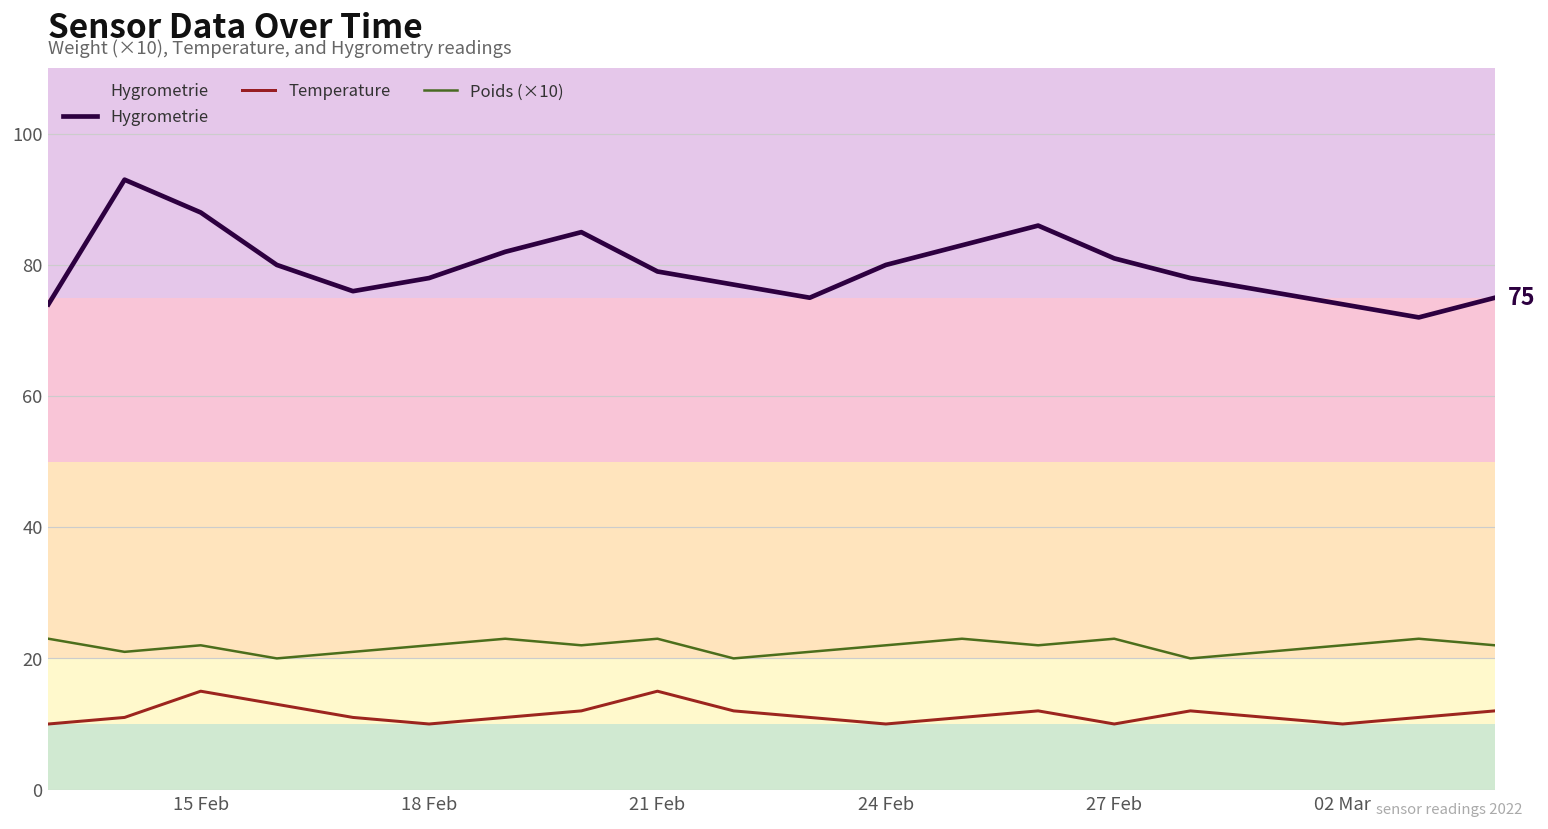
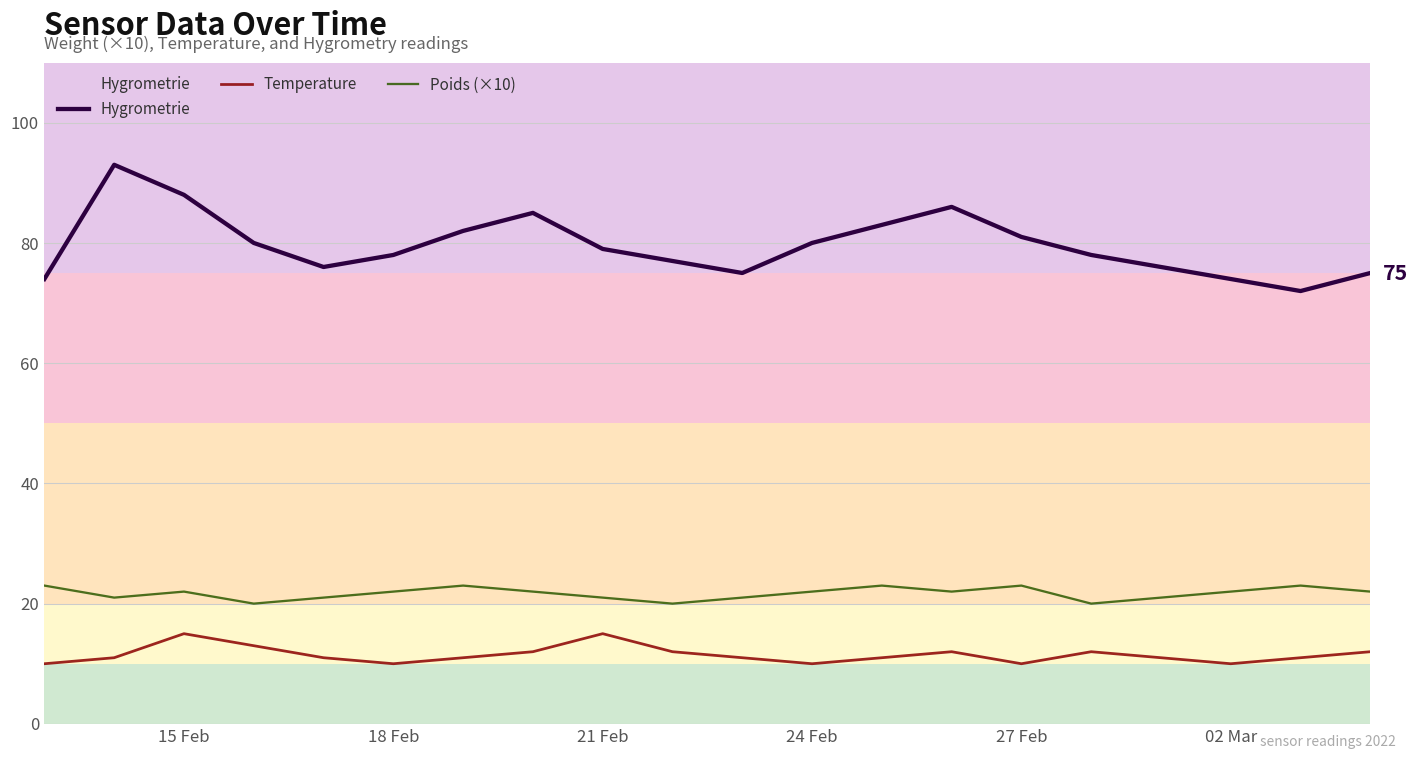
  {
    "Temperature": {
      "15 Feb": 15,
      "18 Feb": 10,
      "21 Feb": 15,
      "24 Feb": 10,
      "27 Feb": 10,
      "02 Mar": 10
    },
    "Poids (×10)": {
      "15 Feb": 22,
      "18 Feb": 22,
-     "21 Feb": 23,
+     "21 Feb": 21,
      "24 Feb": 22,
      "27 Feb": 23,
      "02 Mar": 22
    }
  }
